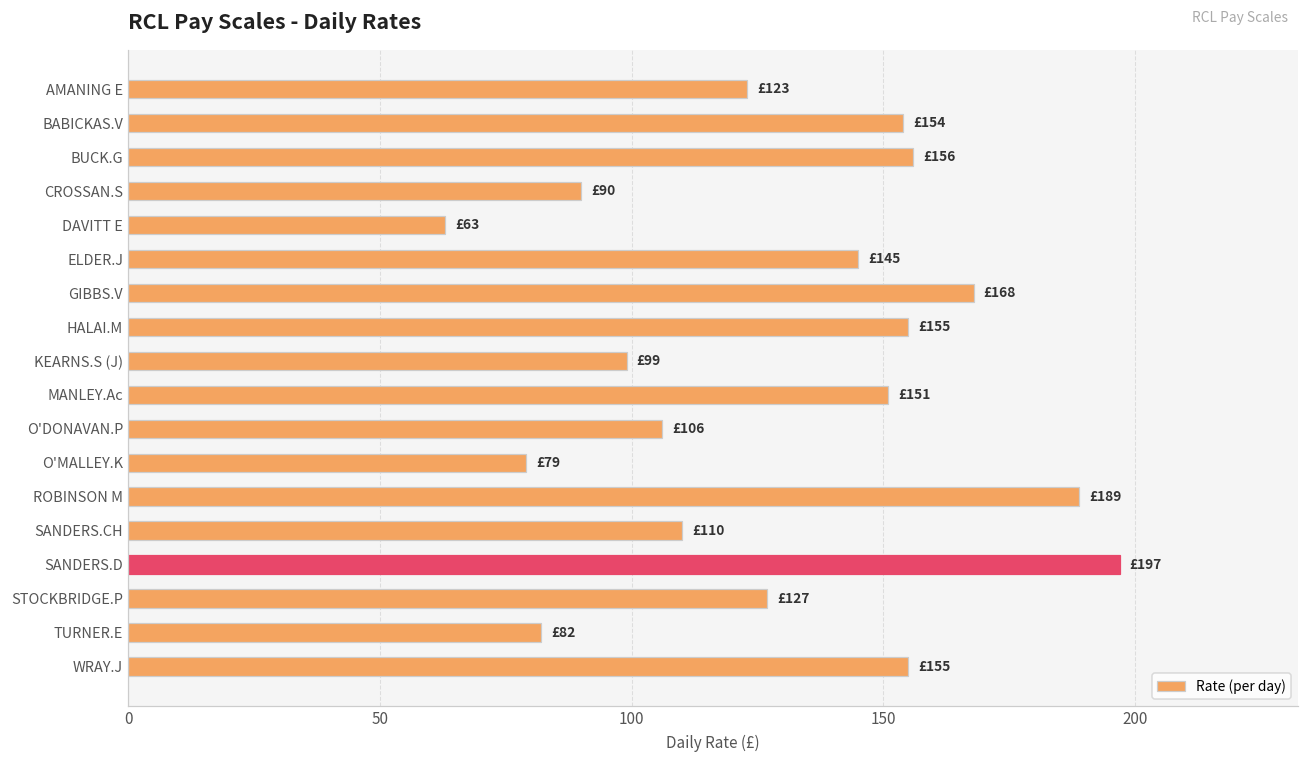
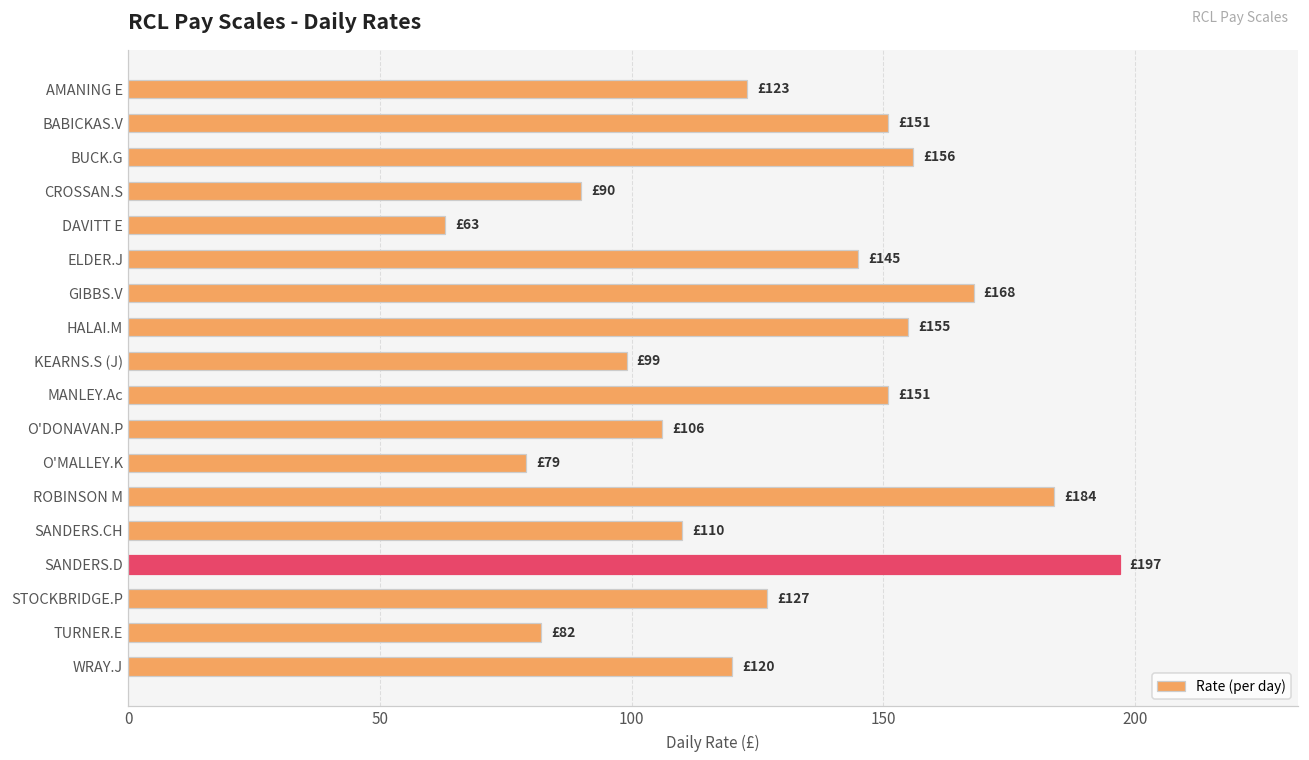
  {
    "AMANING E": "£123",
-   "BABICKAS.V": "£154",
+   "BABICKAS.V": "£151",
    "BUCK.G": "£156",
    "CROSSAN.S": "£90",
    "DAVITT E": "£63",
    "ELDER.J": "£145",
    "GIBBS.V": "£168",
    "HALAI.M": "£155",
    "KEARNS.S (J)": "£99",
    "MANLEY.Ac": "£151",
    "O'DONAVAN.P": "£106",
    "O'MALLEY.K": "£79",
-   "ROBINSON M": "£189",
+   "ROBINSON M": "£184",
    "SANDERS.CH": "£110",
    "SANDERS.D": "£197",
    "STOCKBRIDGE.P": "£127",
    "TURNER.E": "£82",
-   "WRAY.J": "£155"
+   "WRAY.J": "£120"
  }
